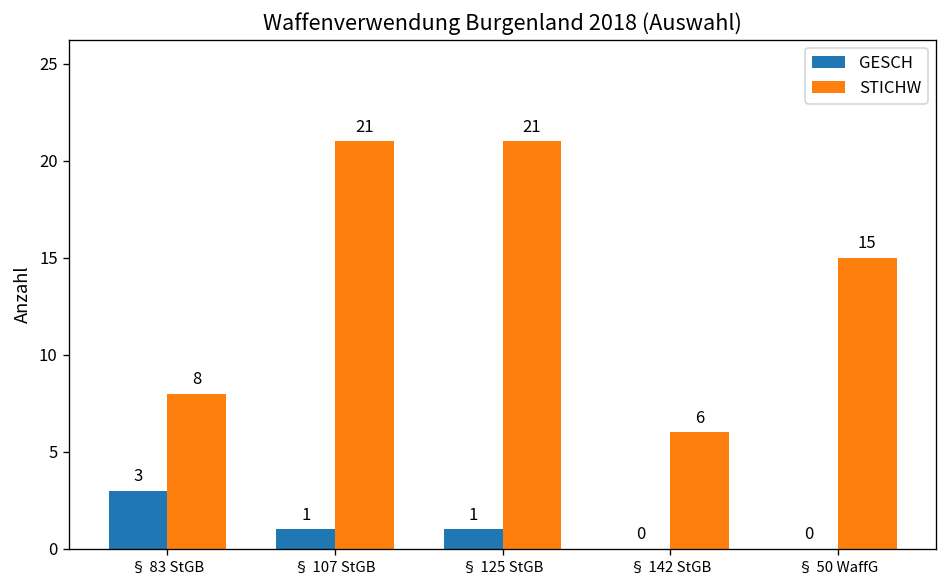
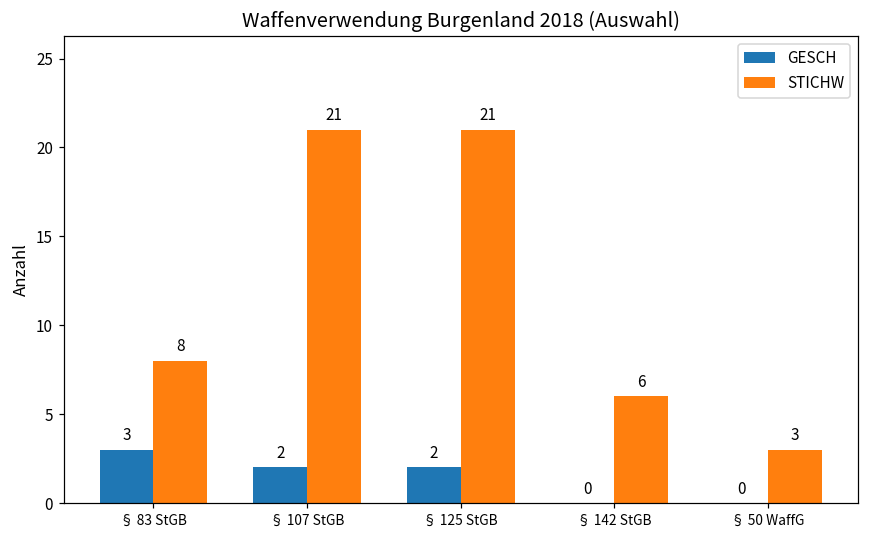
  {
    "GESCH": {
      "§ 83 StGB": 3,
-     "§ 107 StGB": 1,
-     "§ 125 StGB": 1,
+     "§ 107 StGB": 2,
+     "§ 125 StGB": 2,
      "§ 142 StGB": 0,
      "§ 50 WaffG": 0
    },
    "STICHW": {
      "§ 83 StGB": 8,
      "§ 107 StGB": 21,
      "§ 125 StGB": 21,
      "§ 142 StGB": 6,
-     "§ 50 WaffG": 15
+     "§ 50 WaffG": 3
    }
  }
